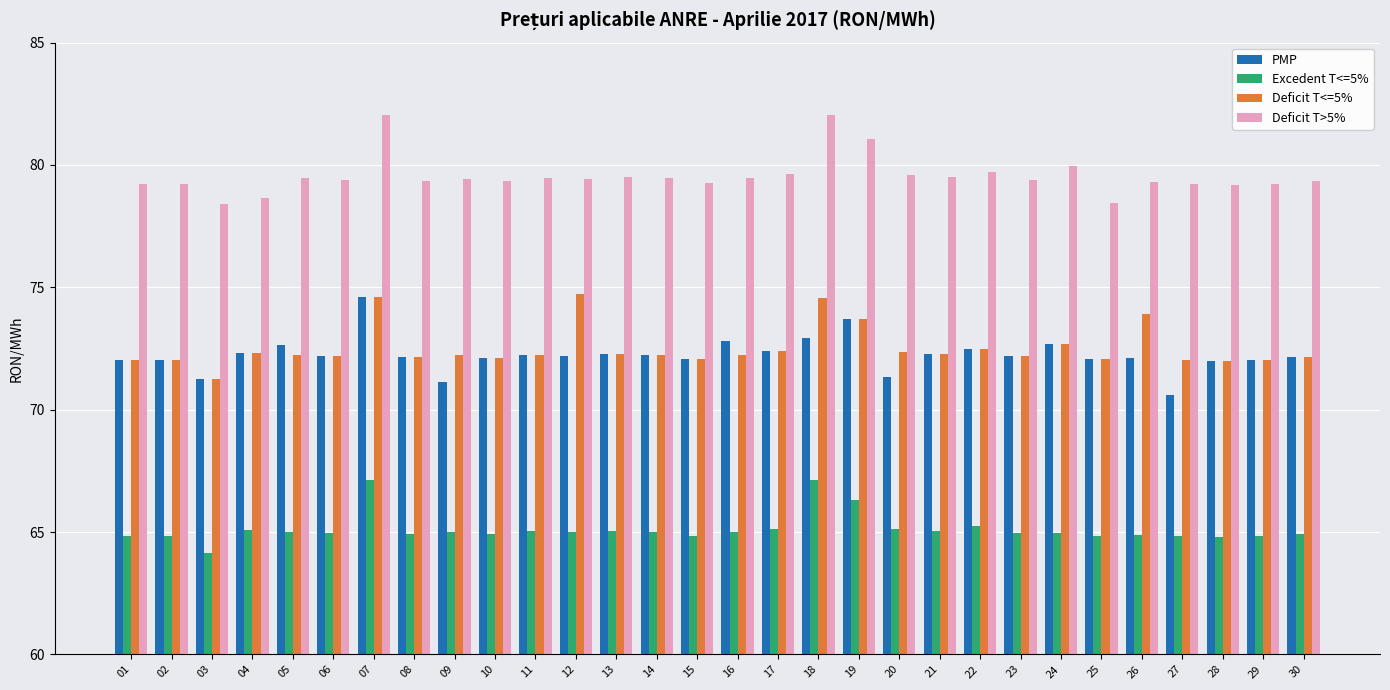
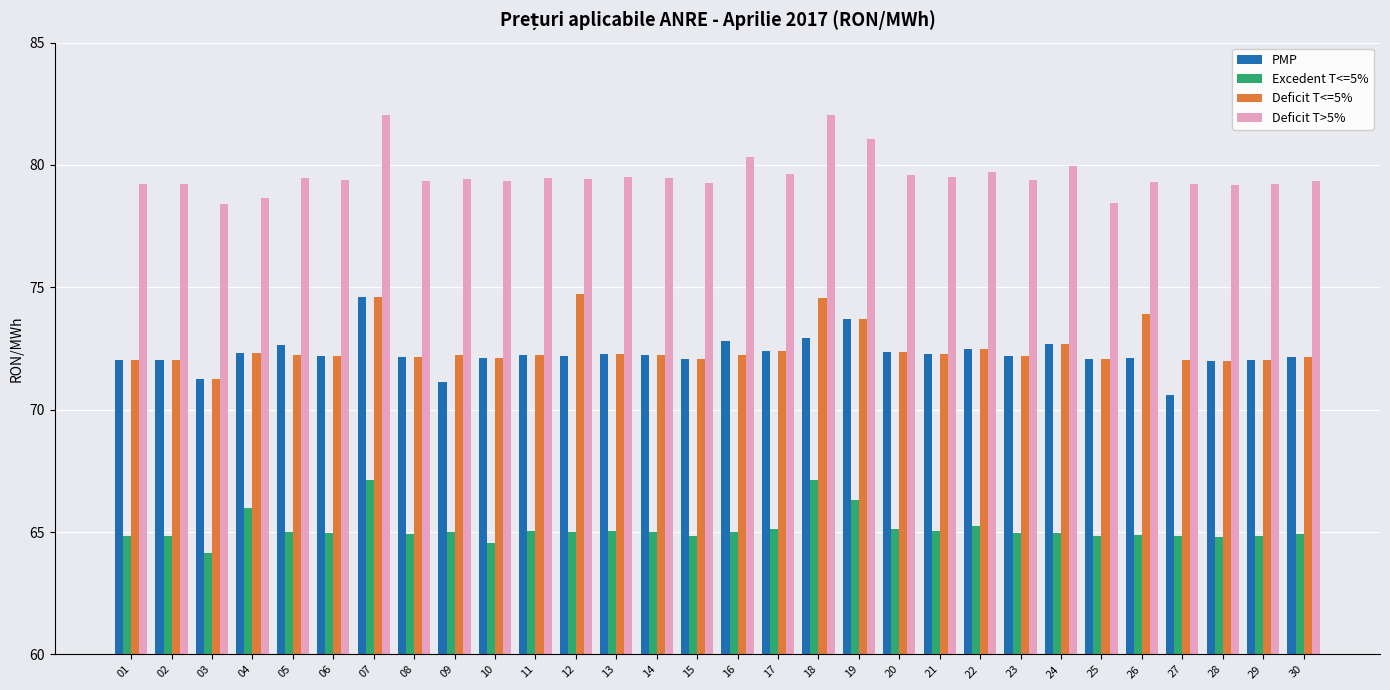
  {
    "PMP": {
      "01": 72.0,
      "02": 72.0,
      "03": 71.3,
      "04": 72.3,
      "05": 72.6,
      "06": 72.2,
      "07": 74.6,
      "08": 72.1,
      "09": 71.1,
      "10": 72.1,
      "11": 72.3,
      "12": 72.2,
      "13": 72.3,
      "14": 72.2,
      "15": 72.1,
      "16": 72.8,
      "17": 72.4,
      "18": 72.9,
      "19": 73.7,
-     "20": 71.3,
+     "20": 72.3,
      "21": 72.3,
      "22": 72.5,
      "23": 72.2,
      "24": 72.7,
      "25": 72.1,
      "26": 72.1,
      "27": 70.6,
      "28": 72.0,
      "29": 72.0,
      "30": 72.1
    },
    "Excedent T<=5%": {
      "01": 64.8,
      "02": 64.8,
      "03": 64.1,
-     "04": 65.1,
+     "04": 66.0,
      "05": 65.0,
      "06": 65.0,
      "07": 67.1,
      "08": 64.9,
      "09": 65.0,
-     "10": 64.9,
+     "10": 64.6,
      "11": 65.0,
      "12": 65.0,
      "13": 65.1,
      "14": 65.0,
      "15": 64.9,
      "16": 65.0,
      "17": 65.1,
      "18": 67.1,
      "19": 66.3,
      "20": 65.1,
      "21": 65.0,
      "22": 65.2,
      "23": 65.0,
      "24": 65.0,
      "25": 64.9,
      "26": 64.9,
      "27": 64.8,
      "28": 64.8,
      "29": 64.8,
      "30": 64.9
    },
    "Deficit T<=5%": {
      "01": 72.0,
      "02": 72.0,
      "03": 71.3,
      "04": 72.3,
      "05": 72.2,
      "06": 72.2,
      "07": 74.6,
      "08": 72.1,
      "09": 72.2,
      "10": 72.1,
      "11": 72.3,
      "12": 74.7,
      "13": 72.3,
      "14": 72.2,
      "15": 72.1,
      "16": 72.2,
      "17": 72.4,
      "18": 74.6,
      "19": 73.7,
      "20": 72.3,
      "21": 72.3,
      "22": 72.5,
      "23": 72.2,
      "24": 72.7,
      "25": 72.1,
      "26": 73.9,
      "27": 72.0,
      "28": 72.0,
      "29": 72.0,
      "30": 72.1
    },
    "Deficit T>5%": {
      "01": 79.2,
      "02": 79.2,
      "03": 78.4,
      "04": 78.7,
      "05": 79.5,
      "06": 79.4,
      "07": 82.1,
      "08": 79.4,
      "09": 79.4,
      "10": 79.3,
      "11": 79.5,
      "12": 79.4,
      "13": 79.5,
      "14": 79.5,
      "15": 79.3,
-     "16": 79.5,
+     "16": 80.3,
      "17": 79.6,
      "18": 82.0,
      "19": 81.1,
      "20": 79.6,
      "21": 79.5,
      "22": 79.7,
      "23": 79.4,
      "24": 80.0,
      "25": 78.5,
      "26": 79.3,
      "27": 79.2,
      "28": 79.2,
      "29": 79.2,
      "30": 79.4
    }
  }
